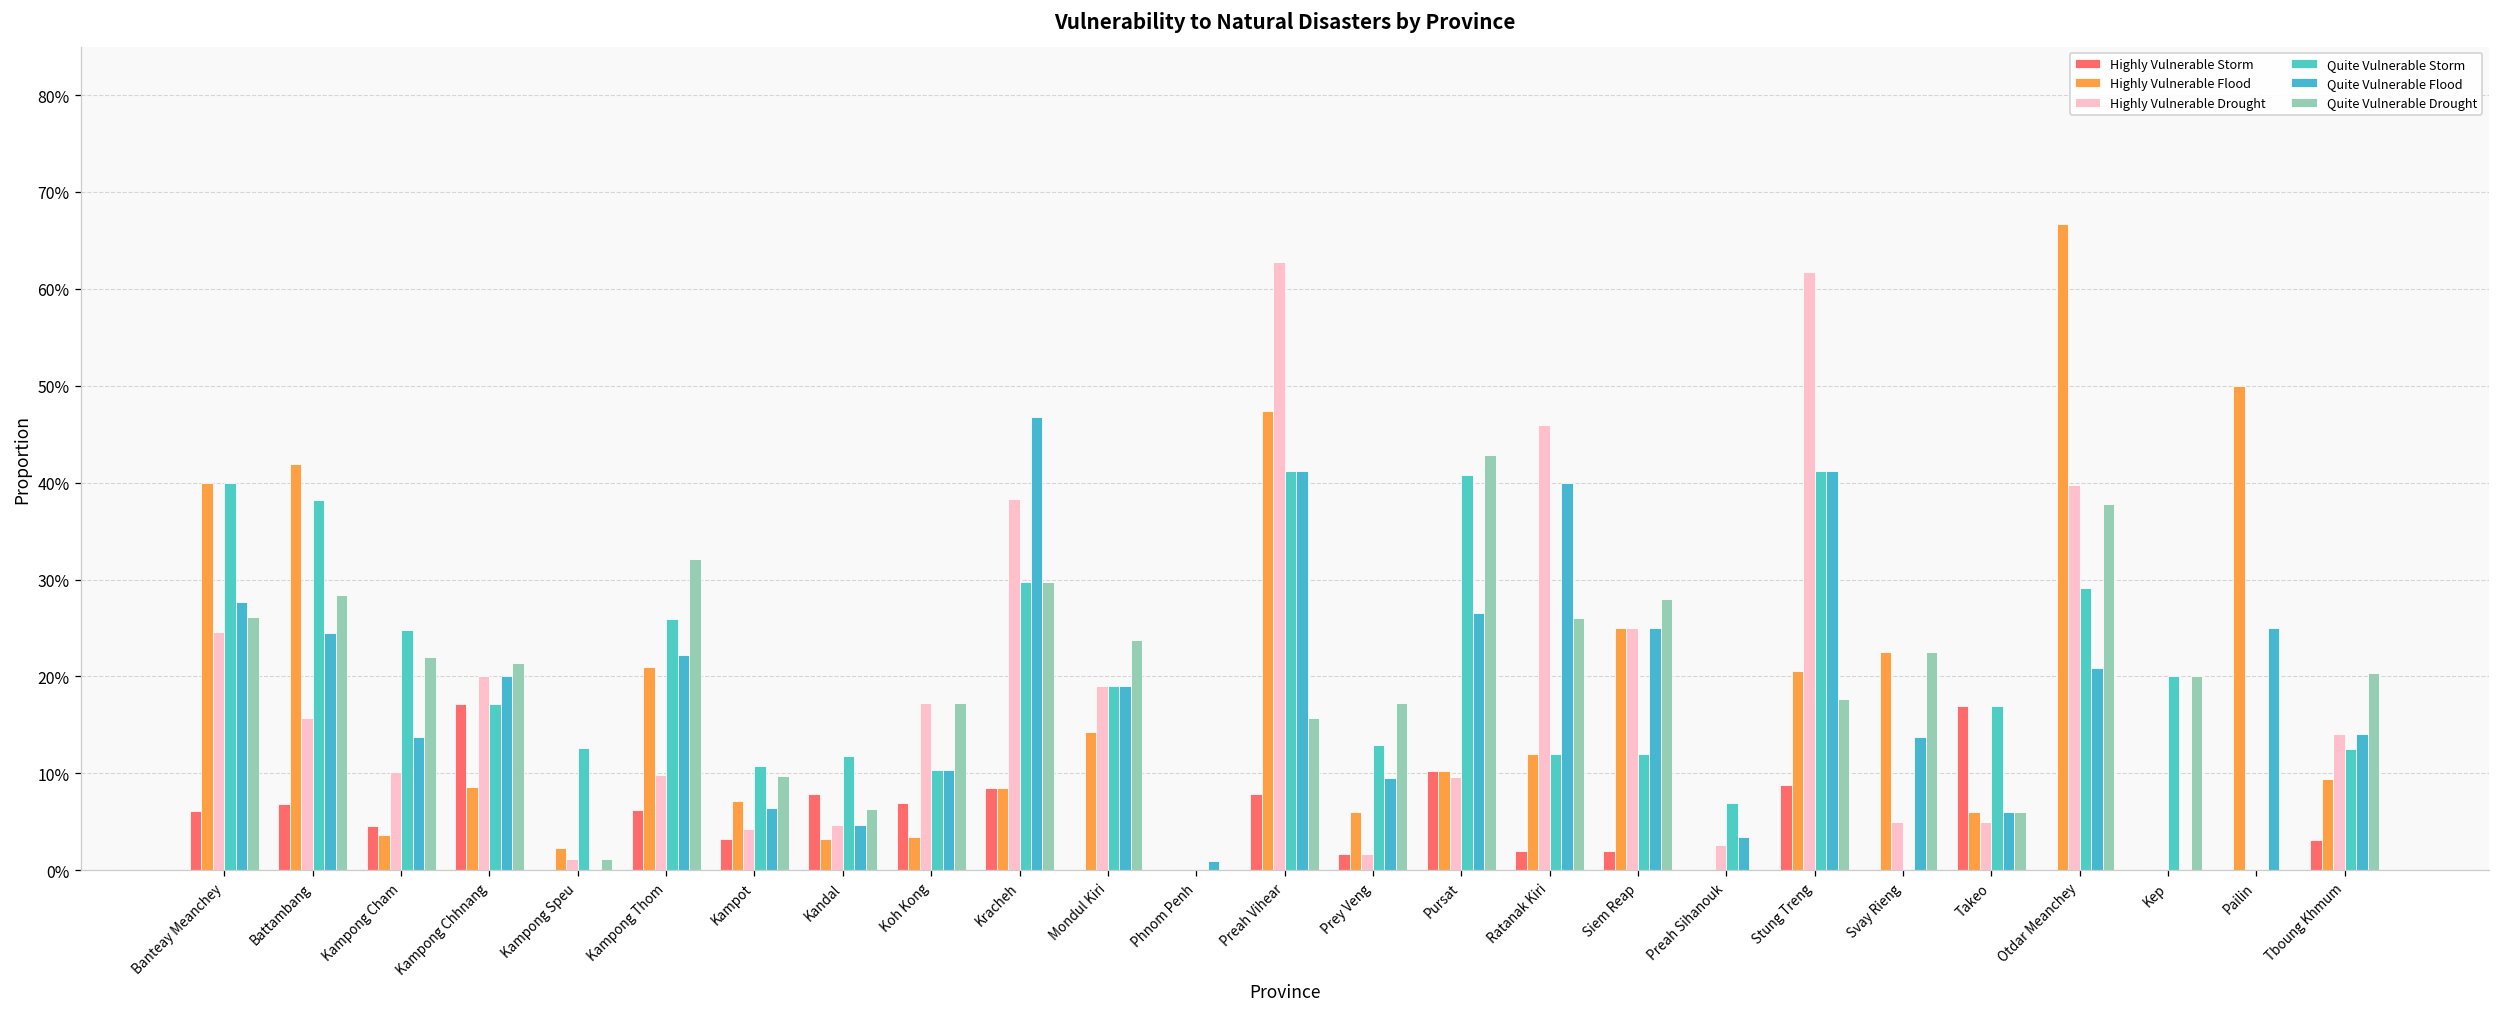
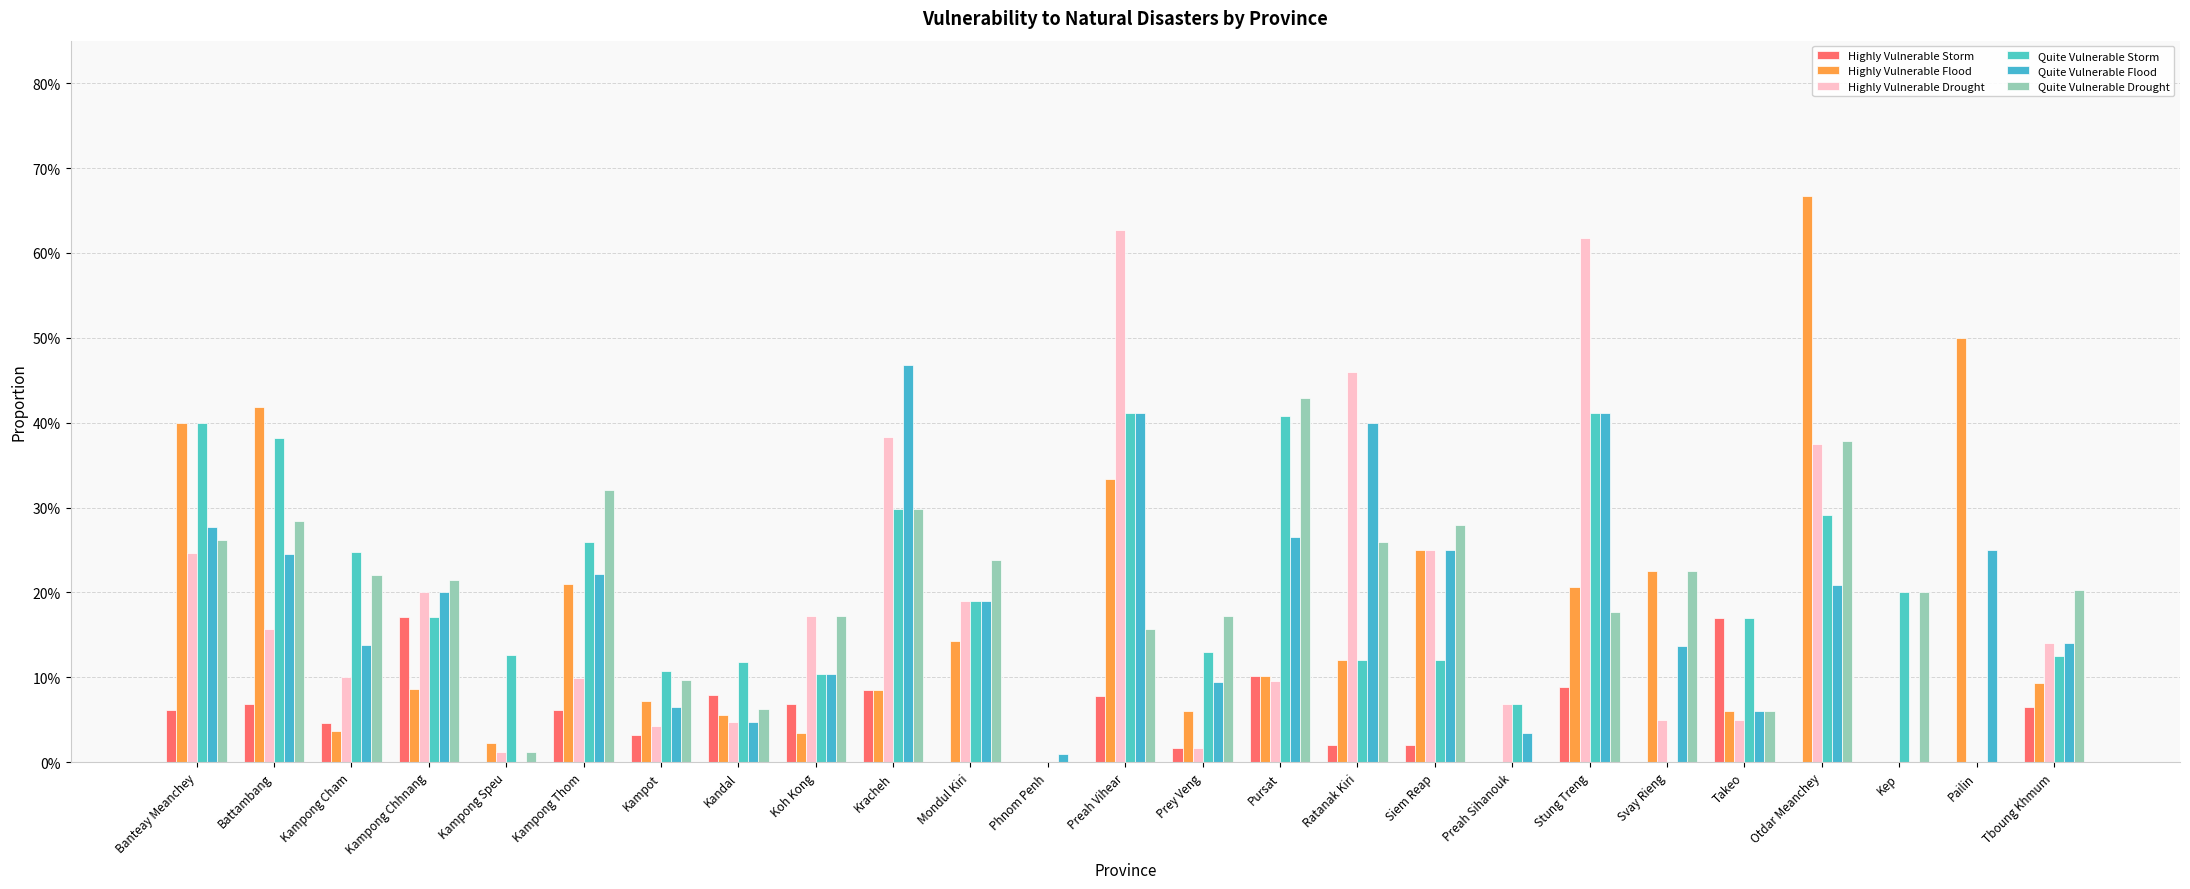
  {
    "Highly Vulnerable Storm": {
      "Banteay Meanchey": "6%",
      "Battambang": "7%",
      "Kampong Cham": "5%",
      "Kampong Chhnang": "17%",
      "Kampong Speu": "0%",
      "Kampong Thom": "6%",
      "Kampot": "3%",
      "Kandal": "8%",
      "Koh Kong": "7%",
      "Kracheh": "9%",
      "Mondul Kiri": "0%",
      "Phnom Penh": "0%",
      "Preah Vihear": "8%",
      "Prey Veng": "2%",
      "Pursat": "10%",
      "Ratanak Kiri": "2%",
      "Siem Reap": "2%",
      "Preah Sihanouk": "0%",
      "Stung Treng": "9%",
      "Svay Rieng": "0%",
      "Takeo": "17%",
      "Otdar Meanchey": "0%",
      "Kep": "0%",
      "Pailin": "0%",
-     "Tboung Khmum": "3%"
+     "Tboung Khmum": "7%"
    },
    "Highly Vulnerable Flood": {
      "Banteay Meanchey": "40%",
      "Battambang": "42%",
      "Kampong Cham": "4%",
      "Kampong Chhnang": "9%",
      "Kampong Speu": "2%",
      "Kampong Thom": "21%",
      "Kampot": "7%",
-     "Kandal": "3%",
+     "Kandal": "6%",
      "Koh Kong": "3%",
      "Kracheh": "9%",
      "Mondul Kiri": "14%",
      "Phnom Penh": "0%",
-     "Preah Vihear": "47%",
+     "Preah Vihear": "33%",
      "Prey Veng": "6%",
      "Pursat": "10%",
      "Ratanak Kiri": "12%",
      "Siem Reap": "25%",
      "Preah Sihanouk": "0%",
      "Stung Treng": "21%",
      "Svay Rieng": "23%",
      "Takeo": "6%",
      "Otdar Meanchey": "67%",
      "Kep": "0%",
      "Pailin": "50%",
      "Tboung Khmum": "9%"
    },
    "Highly Vulnerable Drought": {
      "Banteay Meanchey": "25%",
      "Battambang": "16%",
      "Kampong Cham": "10%",
      "Kampong Chhnang": "20%",
      "Kampong Speu": "1%",
      "Kampong Thom": "10%",
      "Kampot": "4%",
      "Kandal": "5%",
      "Koh Kong": "17%",
      "Kracheh": "38%",
      "Mondul Kiri": "19%",
      "Phnom Penh": "0%",
      "Preah Vihear": "63%",
      "Prey Veng": "2%",
      "Pursat": "10%",
      "Ratanak Kiri": "46%",
      "Siem Reap": "25%",
-     "Preah Sihanouk": "3%",
+     "Preah Sihanouk": "7%",
      "Stung Treng": "62%",
      "Svay Rieng": "5%",
      "Takeo": "5%",
-     "Otdar Meanchey": "40%",
+     "Otdar Meanchey": "38%",
      "Kep": "0%",
      "Pailin": "0%",
      "Tboung Khmum": "14%"
    },
    "Quite Vulnerable Drought": {
      "Banteay Meanchey": "26%",
      "Battambang": "28%",
      "Kampong Cham": "22%",
      "Kampong Chhnang": "21%",
      "Kampong Speu": "1%",
      "Kampong Thom": "32%",
      "Kampot": "10%",
      "Kandal": "6%",
      "Koh Kong": "17%",
      "Kracheh": "30%",
      "Mondul Kiri": "24%",
      "Phnom Penh": "0%",
      "Preah Vihear": "16%",
      "Prey Veng": "17%",
      "Pursat": "43%",
      "Ratanak Kiri": "26%",
      "Siem Reap": "28%",
      "Preah Sihanouk": "0%",
      "Stung Treng": "18%",
      "Svay Rieng": "23%",
      "Takeo": "6%",
      "Otdar Meanchey": "38%",
      "Kep": "20%",
      "Pailin": "0%",
      "Tboung Khmum": "20%"
    }
  }
